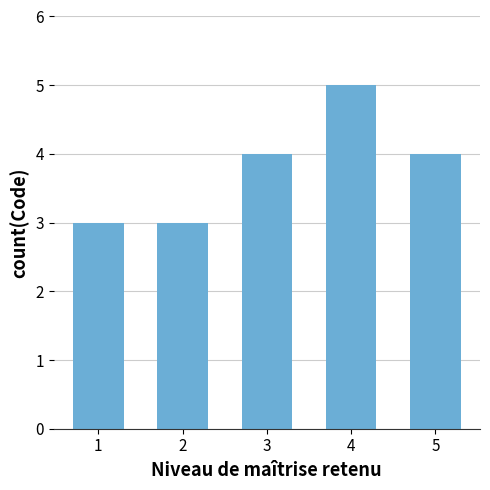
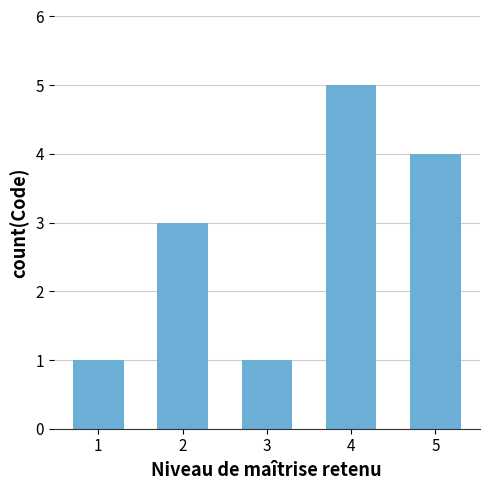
  {
-   "1": 3,
+   "1": 1,
    "2": 3,
-   "3": 4,
+   "3": 1,
    "4": 5,
    "5": 4
  }
